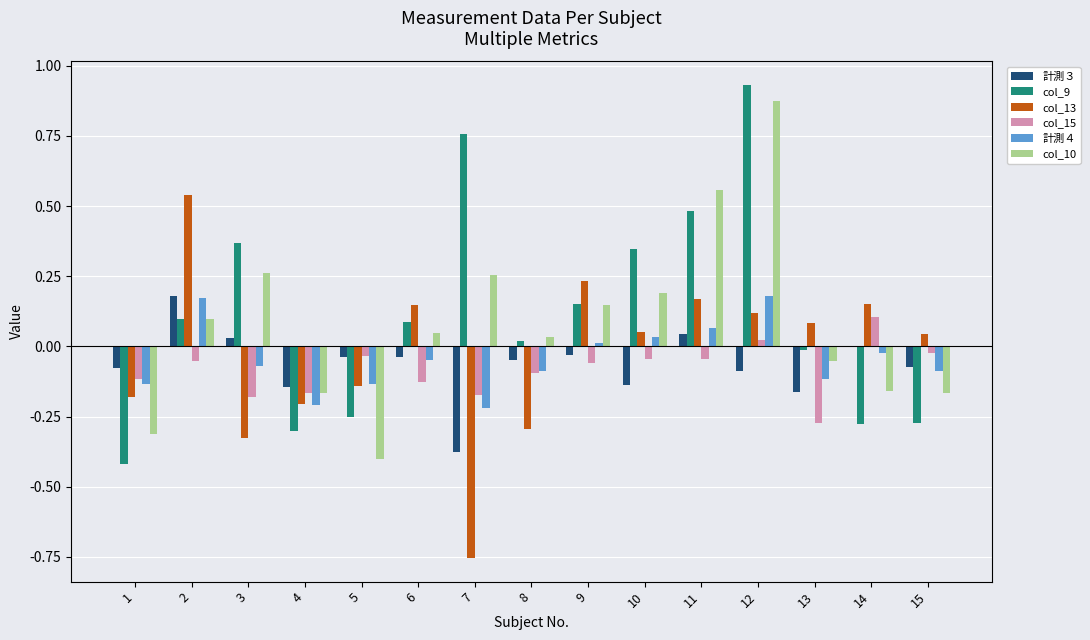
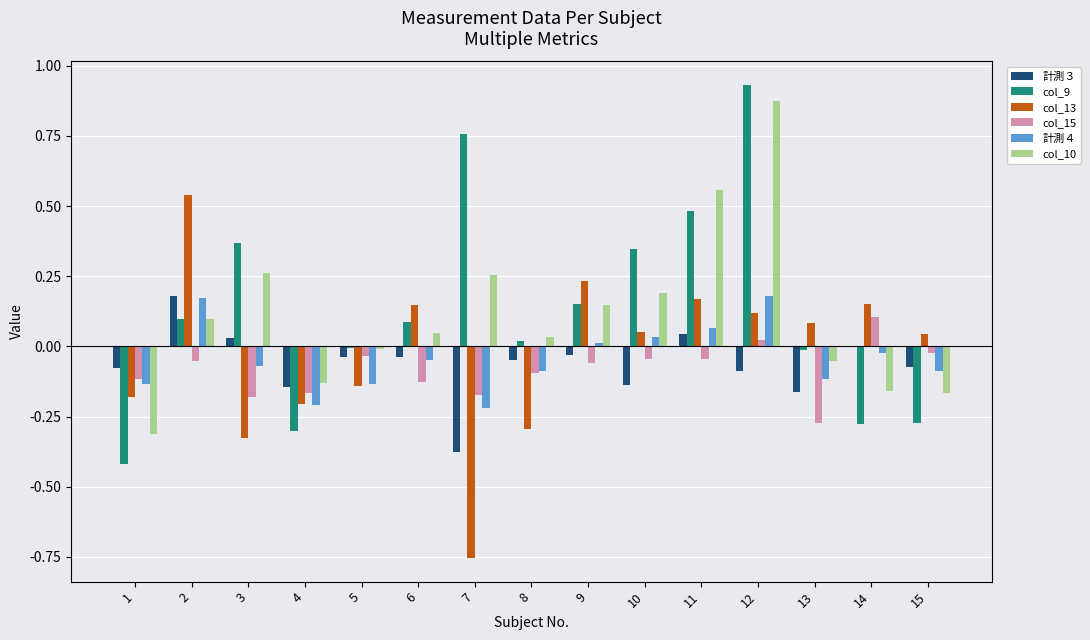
  {
    "計測３": {
      "1": -0.08,
      "2": 0.18,
      "3": 0.03,
      "4": -0.14,
      "5": -0.04,
      "6": -0.04,
      "7": -0.38,
      "8": -0.05,
      "9": -0.03,
      "10": -0.14,
      "11": 0.04,
      "12": -0.09,
      "13": -0.16,
      "15": -0.07
    },
    "col_9": {
      "1": -0.42,
      "2": 0.10,
      "3": 0.37,
      "4": -0.30,
-     "5": -0.25,
+     "5": -0.01,
      "6": 0.09,
      "7": 0.76,
      "8": 0.02,
      "9": 0.15,
      "10": 0.35,
      "11": 0.48,
      "12": 0.93,
      "13": -0.01,
      "14": -0.28,
      "15": -0.27
    },
    "col_13": {
      "1": -0.18,
      "2": 0.54,
      "3": -0.33,
      "4": -0.20,
      "5": -0.14,
      "6": 0.15,
      "7": -0.75,
      "8": -0.29,
      "9": 0.23,
      "10": 0.05,
      "11": 0.17,
      "12": 0.12,
      "13": 0.08,
      "14": 0.15,
      "15": 0.04
    },
    "col_15": {
      "1": -0.12,
      "2": -0.05,
      "3": -0.18,
      "4": -0.17,
      "5": -0.03,
      "6": -0.13,
      "7": -0.17,
      "8": -0.09,
      "9": -0.06,
      "10": -0.04,
      "11": -0.04,
      "12": 0.02,
      "13": -0.27,
      "14": 0.10,
      "15": -0.02
    },
    "計測４": {
      "1": -0.14,
      "2": 0.17,
      "3": -0.07,
      "4": -0.21,
      "5": -0.13,
      "6": -0.05,
      "7": -0.22,
      "8": -0.09,
      "9": 0.01,
      "10": 0.03,
      "11": 0.07,
      "12": 0.18,
      "13": -0.12,
      "14": -0.02,
      "15": -0.09
    },
    "col_10": {
      "1": -0.31,
      "2": 0.10,
      "3": 0.26,
-     "4": -0.17,
-     "5": -0.40,
+     "4": -0.13,
+     "5": -0.01,
      "6": 0.05,
      "7": 0.25,
      "8": 0.03,
      "9": 0.15,
      "10": 0.19,
      "11": 0.56,
      "12": 0.87,
      "13": -0.05,
      "14": -0.16,
      "15": -0.17
    }
  }
